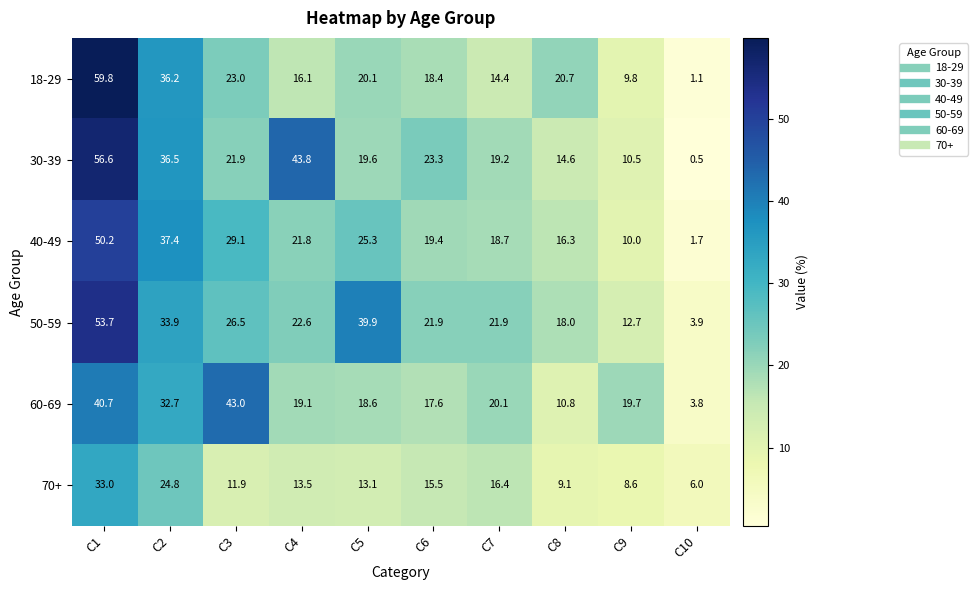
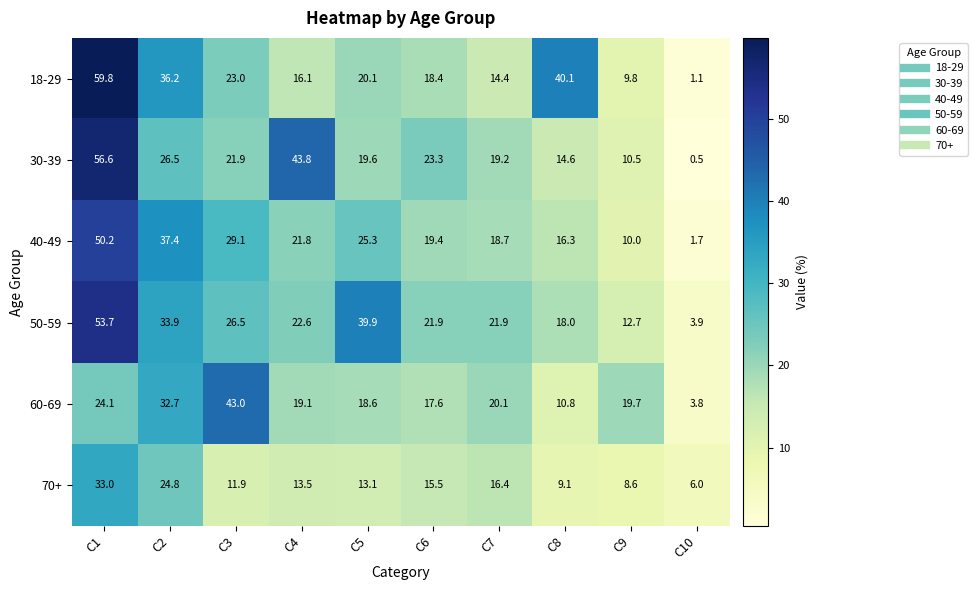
  {
    "18-29": {
      "C1": 59.8,
      "C2": 36.2,
      "C3": 23.0,
      "C4": 16.1,
      "C5": 20.1,
      "C6": 18.4,
      "C7": 14.4,
-     "C8": 20.7,
+     "C8": 40.1,
      "C9": 9.8,
      "C10": 1.1
    },
    "30-39": {
      "C1": 56.6,
-     "C2": 36.5,
+     "C2": 26.5,
      "C3": 21.9,
      "C4": 43.8,
      "C5": 19.6,
      "C6": 23.3,
      "C7": 19.2,
      "C8": 14.6,
      "C9": 10.5,
      "C10": 0.5
    },
    "40-49": {
      "C1": 50.2,
      "C2": 37.4,
      "C3": 29.1,
      "C4": 21.8,
      "C5": 25.3,
      "C6": 19.4,
      "C7": 18.7,
      "C8": 16.3,
      "C9": 10.0,
      "C10": 1.7
    },
    "50-59": {
      "C1": 53.7,
      "C2": 33.9,
      "C3": 26.5,
      "C4": 22.6,
      "C5": 39.9,
      "C6": 21.9,
      "C7": 21.9,
      "C8": 18.0,
      "C9": 12.7,
      "C10": 3.9
    },
    "60-69": {
-     "C1": 40.7,
+     "C1": 24.1,
      "C2": 32.7,
      "C3": 43.0,
      "C4": 19.1,
      "C5": 18.6,
      "C6": 17.6,
      "C7": 20.1,
      "C8": 10.8,
      "C9": 19.7,
      "C10": 3.8
    },
    "70+": {
      "C1": 33.0,
      "C2": 24.8,
      "C3": 11.9,
      "C4": 13.5,
      "C5": 13.1,
      "C6": 15.5,
      "C7": 16.4,
      "C8": 9.1,
      "C9": 8.6,
      "C10": 6.0
    }
  }
